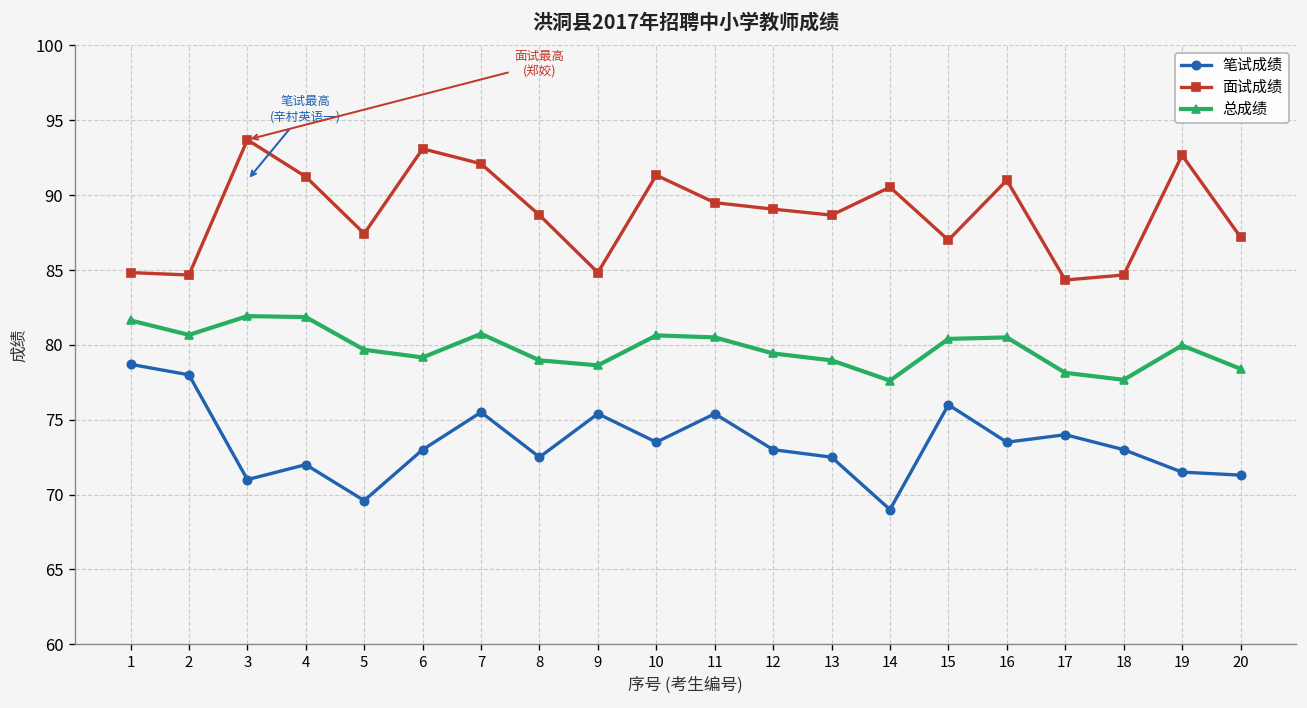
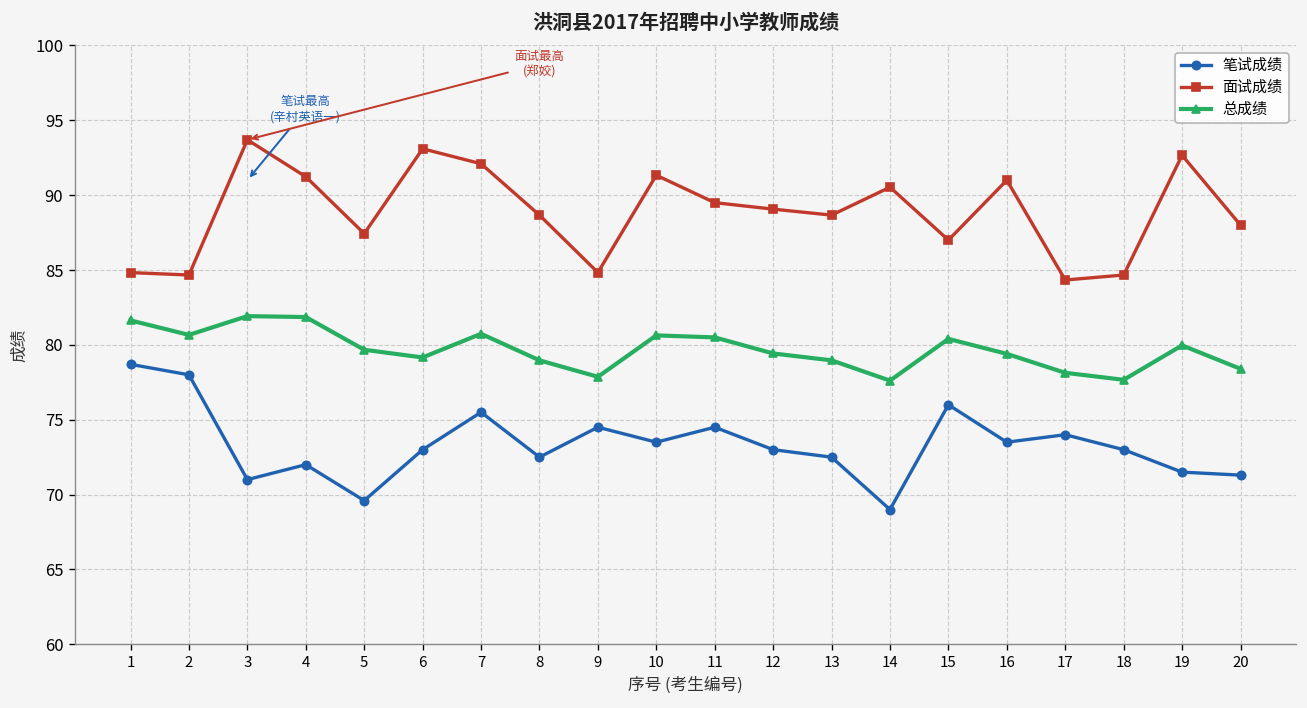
  {
    "笔试成绩": {
      "1": 78.7,
      "2": 78.0,
      "3": 71.0,
      "4": 72.0,
      "5": 69.6,
      "6": 73.0,
      "7": 75.5,
      "8": 72.5,
-     "9": 75.4,
+     "9": 74.5,
      "10": 73.5,
-     "11": 75.4,
+     "11": 74.5,
      "12": 73.0,
      "13": 72.5,
      "14": 69.0,
      "15": 76.0,
      "16": 73.5,
      "17": 74.0,
      "18": 73.0,
      "19": 71.5,
      "20": 71.3
    },
    "面试成绩": {
      "1": 84.8,
      "2": 84.7,
      "3": 93.7,
      "4": 91.2,
      "5": 87.4,
      "6": 93.1,
      "7": 92.1,
      "8": 88.7,
      "9": 84.8,
      "10": 91.3,
      "11": 89.5,
      "12": 89.1,
      "13": 88.7,
      "14": 90.5,
      "15": 87.0,
      "16": 91.0,
      "17": 84.3,
      "18": 84.7,
      "19": 92.7,
-     "20": 87.2
+     "20": 88.0
    },
    "总成绩": {
      "1": 81.6,
      "2": 80.7,
      "3": 81.9,
      "4": 81.9,
      "5": 79.7,
      "6": 79.2,
      "7": 80.7,
      "8": 79.0,
-     "9": 78.6,
+     "9": 77.9,
      "10": 80.6,
      "11": 80.5,
      "12": 79.4,
      "13": 79.0,
      "14": 77.6,
      "15": 80.4,
-     "16": 80.5,
+     "16": 79.4,
      "17": 78.1,
      "18": 77.7,
      "19": 80.0,
      "20": 78.4
    }
  }
